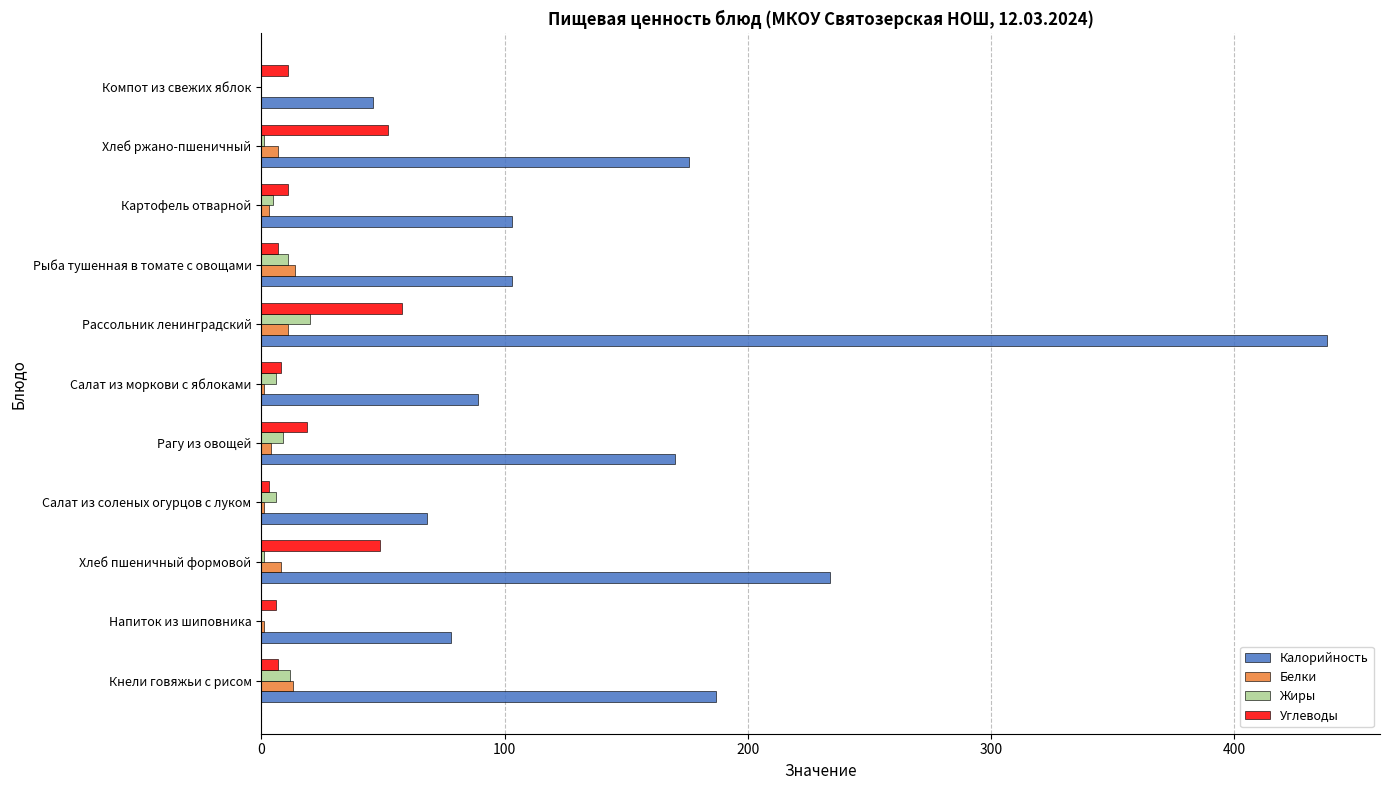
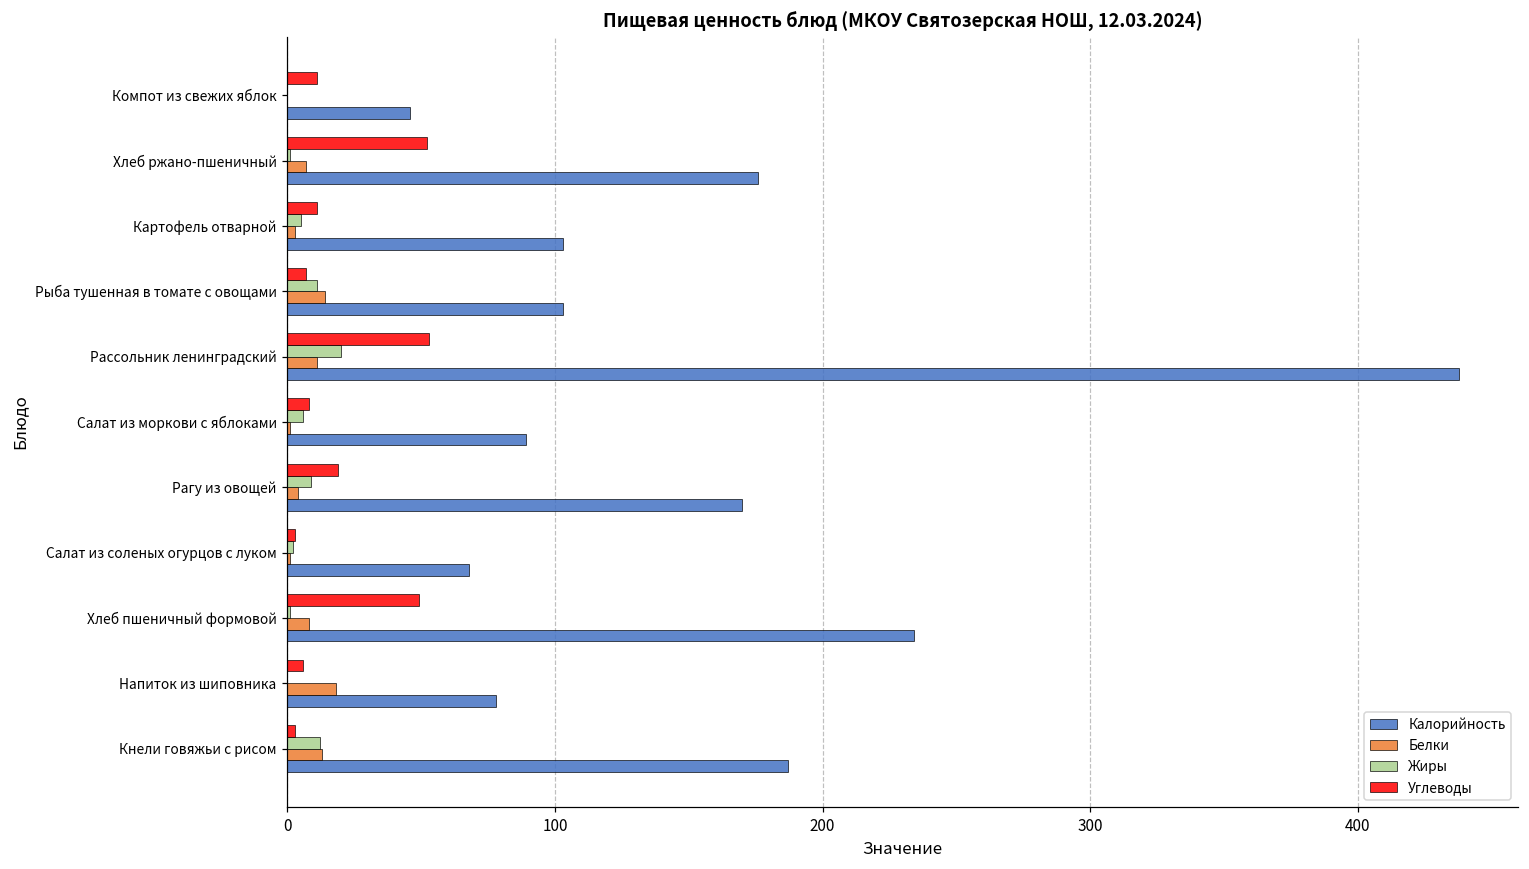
  {
    "Калорийность": {
      "Компот из свежих яблок": 46,
      "Хлеб ржано-пшеничный": 176,
      "Картофель отварной": 103,
      "Рыба тушенная в томате с овощами": 103,
      "Рассольник ленинградский": 438,
      "Салат из моркови с яблоками": 89,
      "Рагу из овощей": 170,
      "Салат из соленых огурцов с луком": 68,
      "Хлеб пшеничный формовой": 234,
      "Напиток из шиповника": 78,
      "Кнели говяжьи с рисом": 187
    },
    "Белки": {
      "Компот из свежих яблок": 0,
      "Хлеб ржано-пшеничный": 7,
      "Картофель отварной": 3,
      "Рыба тушенная в томате с овощами": 14,
      "Рассольник ленинградский": 11,
      "Рагу из овощей": 4,
      "Хлеб пшеничный формовой": 8,
-     "Напиток из шиповника": 1,
+     "Напиток из шиповника": 18,
      "Кнели говяжьи с рисом": 13
    },
    "Жиры": {
      "Компот из свежих яблок": 0,
      "Картофель отварной": 5,
      "Рыба тушенная в томате с овощами": 11,
      "Рассольник ленинградский": 20,
      "Салат из моркови с яблоками": 6,
      "Рагу из овощей": 9,
-     "Салат из соленых огурцов с луком": 6,
+     "Салат из соленых огурцов с луком": 2,
      "Напиток из шиповника": 0,
      "Кнели говяжьи с рисом": 12
    },
    "Углеводы": {
      "Компот из свежих яблок": 11,
      "Хлеб ржано-пшеничный": 52,
      "Картофель отварной": 11,
      "Рыба тушенная в томате с овощами": 7,
-     "Рассольник ленинградский": 58,
+     "Рассольник ленинградский": 53,
      "Салат из моркови с яблоками": 8,
      "Рагу из овощей": 19,
      "Салат из соленых огурцов с луком": 3,
      "Хлеб пшеничный формовой": 49,
      "Напиток из шиповника": 6,
-     "Кнели говяжьи с рисом": 7
+     "Кнели говяжьи с рисом": 3
    }
  }
